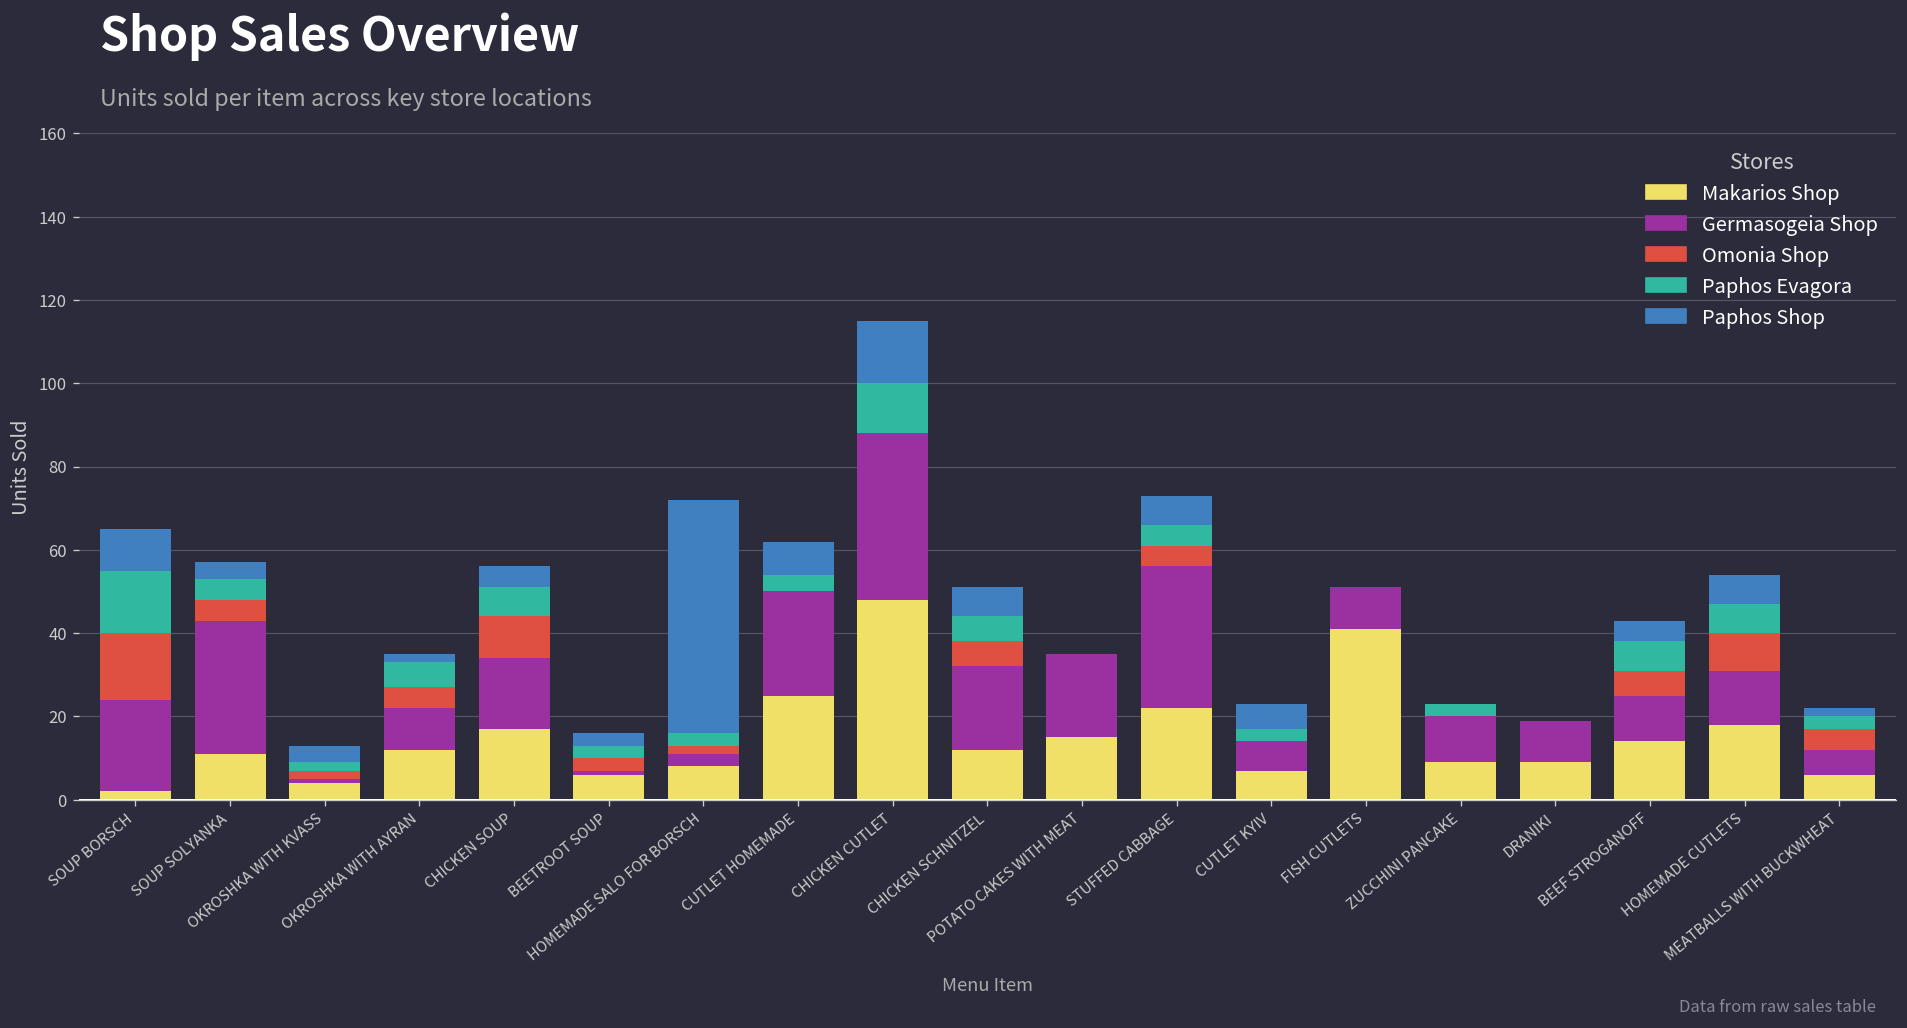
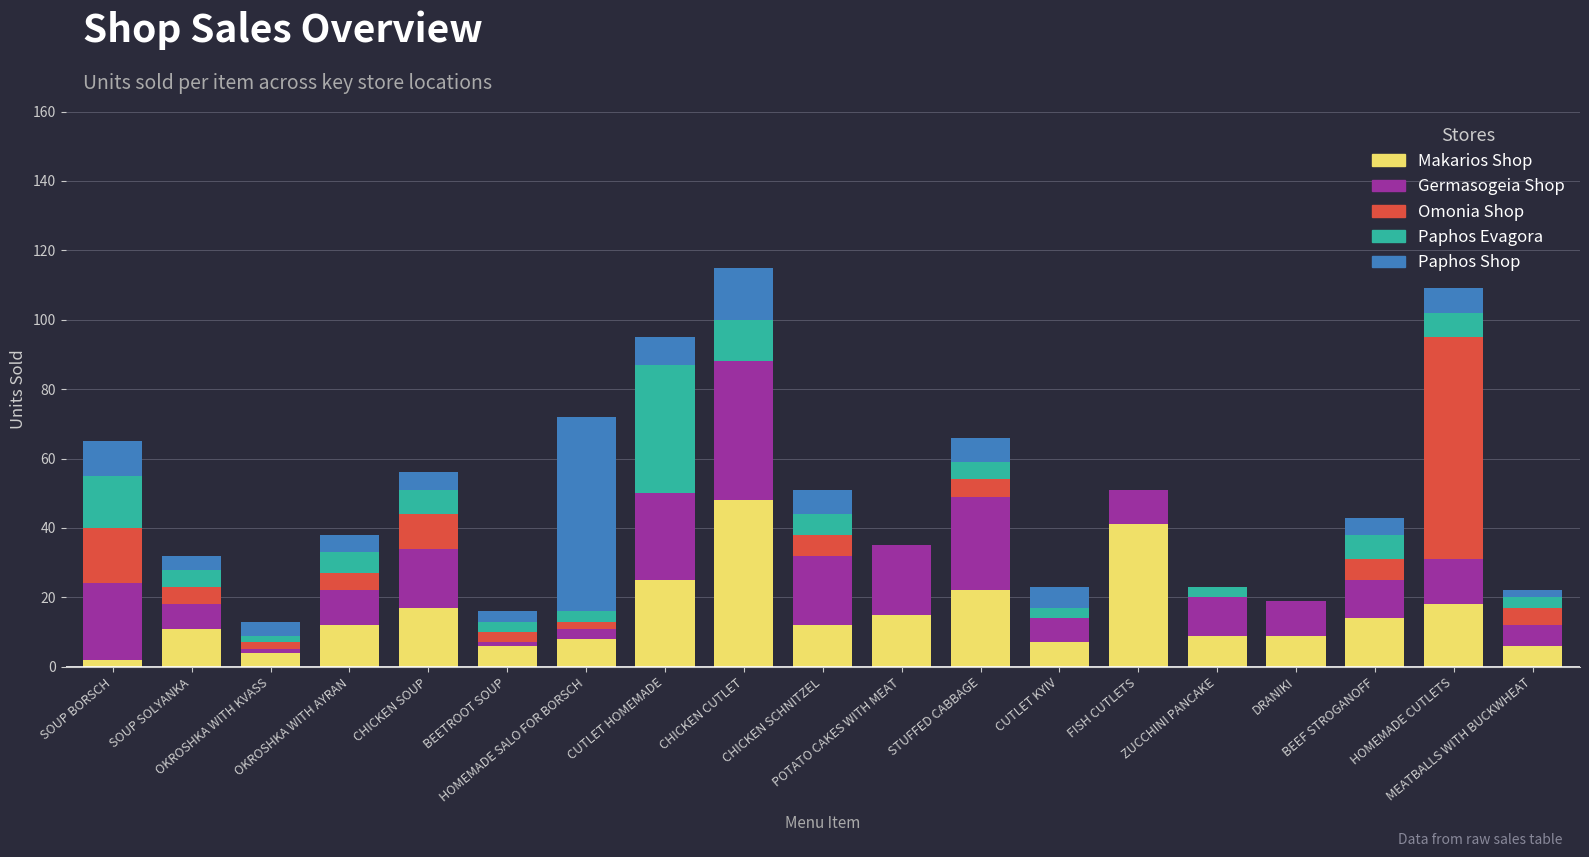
  {
    "Makarios Shop": {
      "SOUP BORSCH": 2,
      "SOUP SOLYANKA": 11,
      "OKROSHKA WITH KVASS": 4,
      "OKROSHKA WITH AYRAN": 12,
      "CHICKEN SOUP": 17,
      "BEETROOT SOUP": 6,
      "HOMEMADE SALO FOR BORSCH": 8,
      "CUTLET HOMEMADE": 25,
      "CHICKEN CUTLET": 48,
      "CHICKEN SCHNITZEL": 12,
      "POTATO CAKES WITH MEAT": 15,
      "STUFFED CABBAGE": 22,
      "CUTLET KYIV": 7,
      "FISH CUTLETS": 41,
      "ZUCCHINI PANCAKE": 9,
      "DRANIKI": 9,
      "BEEF STROGANOFF": 14,
      "HOMEMADE CUTLETS": 18,
      "MEATBALLS WITH BUCKWHEAT": 6
    },
    "Germasogeia Shop": {
      "SOUP BORSCH": 22,
-     "SOUP SOLYANKA": 32,
+     "SOUP SOLYANKA": 7,
      "OKROSHKA WITH KVASS": 1,
      "OKROSHKA WITH AYRAN": 10,
      "CHICKEN SOUP": 17,
      "BEETROOT SOUP": 1,
      "HOMEMADE SALO FOR BORSCH": 3,
      "CUTLET HOMEMADE": 25,
      "CHICKEN CUTLET": 40,
      "CHICKEN SCHNITZEL": 20,
      "POTATO CAKES WITH MEAT": 20,
-     "STUFFED CABBAGE": 34,
+     "STUFFED CABBAGE": 27,
      "CUTLET KYIV": 7,
      "FISH CUTLETS": 10,
      "ZUCCHINI PANCAKE": 11,
      "DRANIKI": 10,
      "BEEF STROGANOFF": 11,
      "HOMEMADE CUTLETS": 13,
      "MEATBALLS WITH BUCKWHEAT": 6
    },
    "Omonia Shop": {
      "SOUP BORSCH": 16,
      "SOUP SOLYANKA": 5,
      "OKROSHKA WITH KVASS": 2,
      "OKROSHKA WITH AYRAN": 5,
      "CHICKEN SOUP": 10,
      "BEETROOT SOUP": 3,
      "HOMEMADE SALO FOR BORSCH": 2,
      "CUTLET HOMEMADE": 0,
      "CHICKEN CUTLET": 0,
      "CHICKEN SCHNITZEL": 6,
      "POTATO CAKES WITH MEAT": 0,
      "STUFFED CABBAGE": 5,
      "CUTLET KYIV": 0,
      "FISH CUTLETS": 0,
      "ZUCCHINI PANCAKE": 0,
      "DRANIKI": 0,
      "BEEF STROGANOFF": 6,
-     "HOMEMADE CUTLETS": 9,
+     "HOMEMADE CUTLETS": 64,
      "MEATBALLS WITH BUCKWHEAT": 5
    },
    "Paphos Evagora": {
      "SOUP BORSCH": 15,
      "SOUP SOLYANKA": 5,
      "OKROSHKA WITH KVASS": 2,
      "OKROSHKA WITH AYRAN": 6,
      "CHICKEN SOUP": 7,
      "BEETROOT SOUP": 3,
      "HOMEMADE SALO FOR BORSCH": 3,
-     "CUTLET HOMEMADE": 4,
+     "CUTLET HOMEMADE": 37,
      "CHICKEN CUTLET": 12,
      "CHICKEN SCHNITZEL": 6,
      "POTATO CAKES WITH MEAT": 0,
      "STUFFED CABBAGE": 5,
      "CUTLET KYIV": 3,
      "FISH CUTLETS": 0,
      "ZUCCHINI PANCAKE": 3,
      "DRANIKI": 0,
      "BEEF STROGANOFF": 7,
      "HOMEMADE CUTLETS": 7,
      "MEATBALLS WITH BUCKWHEAT": 3
    },
    "Paphos Shop": {
      "SOUP BORSCH": 10,
      "SOUP SOLYANKA": 4,
      "OKROSHKA WITH KVASS": 4,
-     "OKROSHKA WITH AYRAN": 2,
+     "OKROSHKA WITH AYRAN": 5,
      "CHICKEN SOUP": 5,
      "BEETROOT SOUP": 3,
      "HOMEMADE SALO FOR BORSCH": 56,
      "CUTLET HOMEMADE": 8,
      "CHICKEN CUTLET": 15,
      "CHICKEN SCHNITZEL": 7,
      "POTATO CAKES WITH MEAT": 0,
      "STUFFED CABBAGE": 7,
      "CUTLET KYIV": 6,
      "FISH CUTLETS": 0,
      "ZUCCHINI PANCAKE": 0,
      "DRANIKI": 0,
      "BEEF STROGANOFF": 5,
      "HOMEMADE CUTLETS": 7,
      "MEATBALLS WITH BUCKWHEAT": 2
    }
  }
